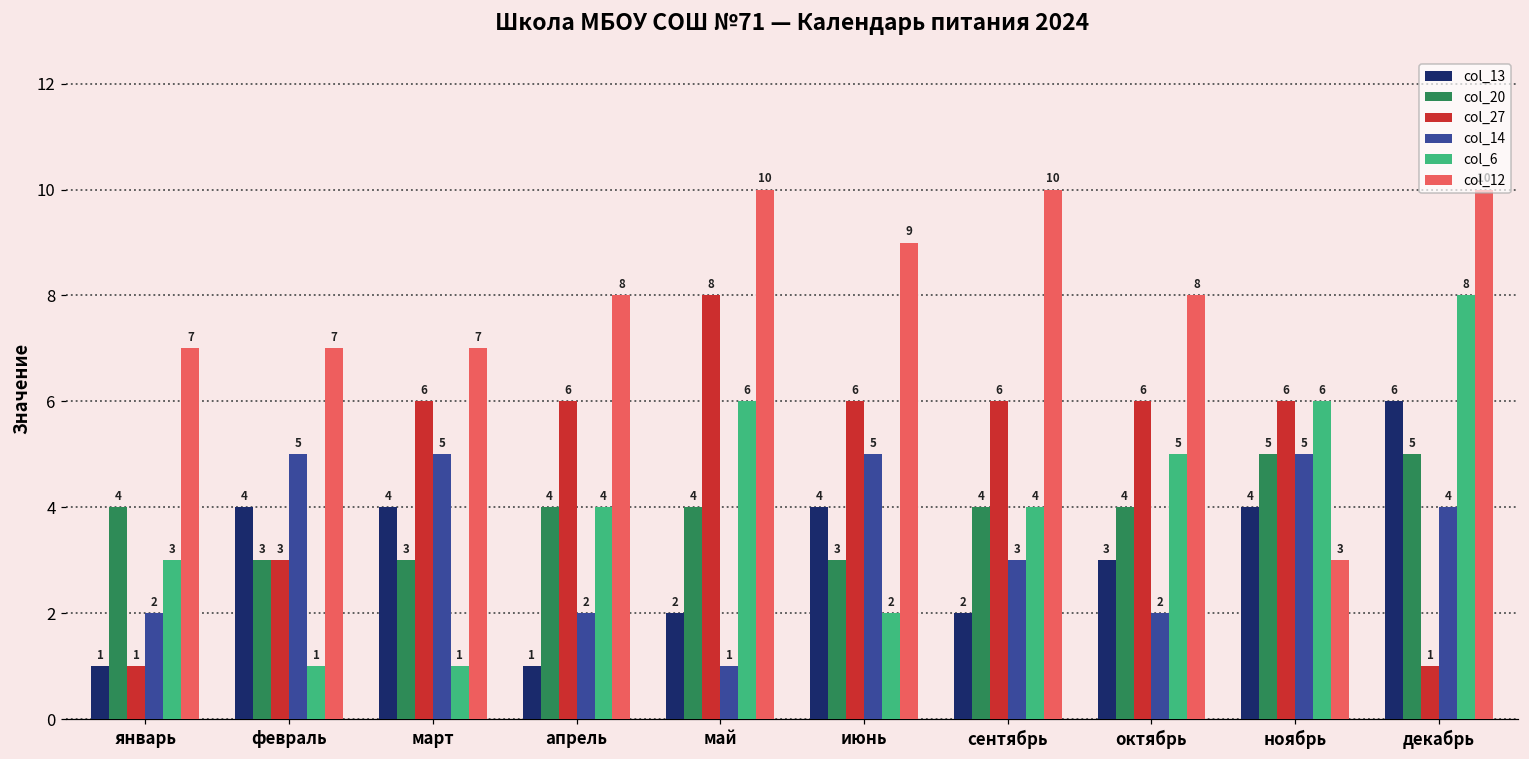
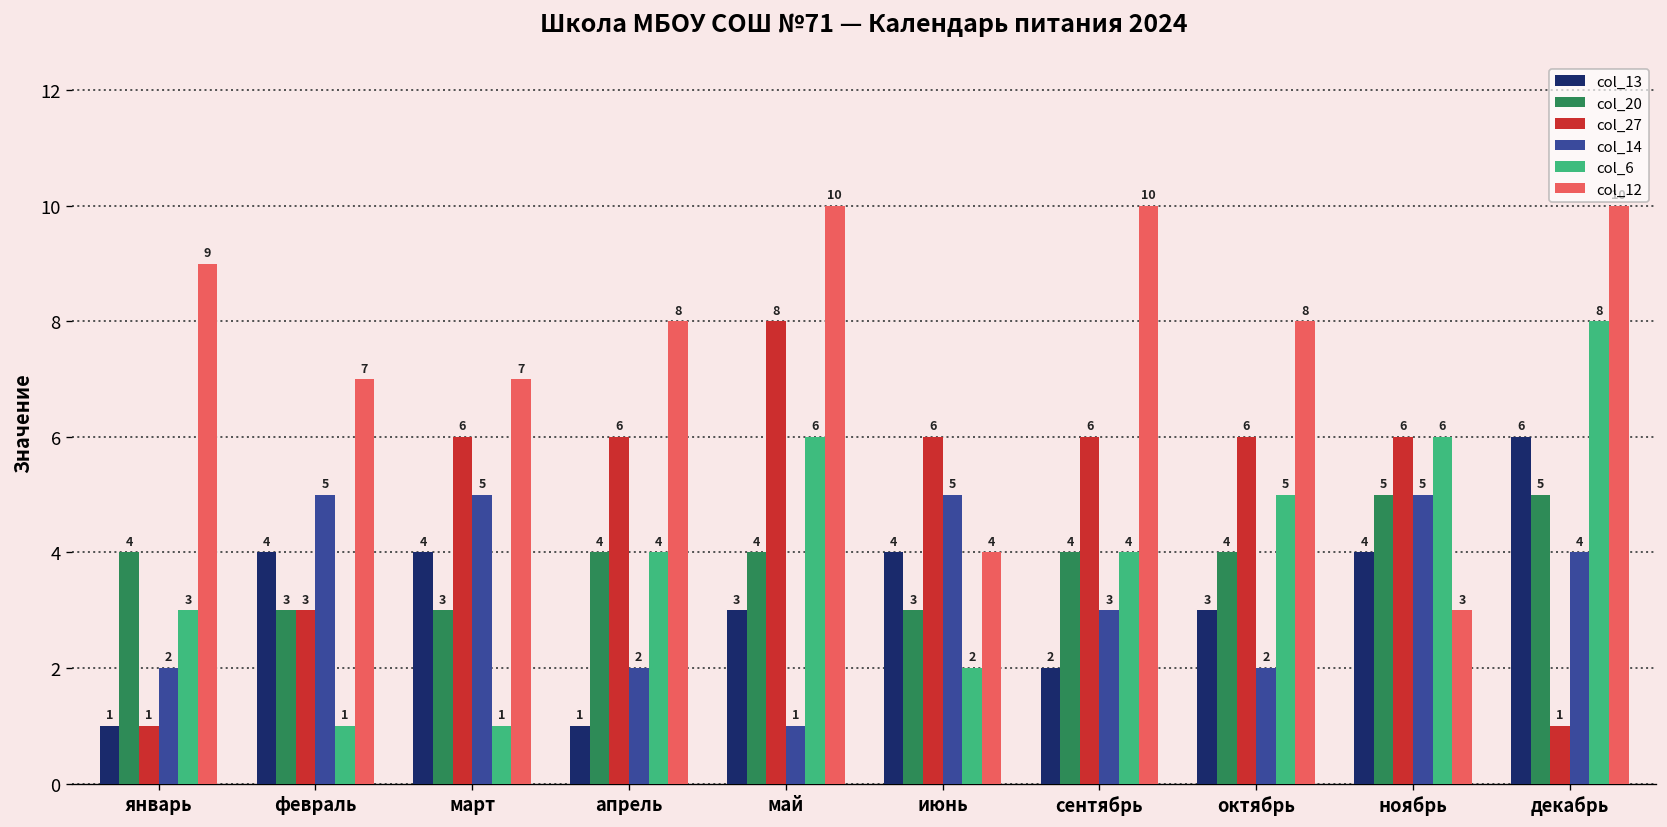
  {
    "col_13": {
      "январь": 1,
      "февраль": 4,
      "март": 4,
      "апрель": 1,
-     "май": 2,
+     "май": 3,
      "июнь": 4,
      "сентябрь": 2,
      "октябрь": 3,
      "ноябрь": 4,
      "декабрь": 6
    },
    "col_20": {
      "январь": 4,
      "февраль": 3,
      "март": 3,
      "апрель": 4,
      "май": 4,
      "июнь": 3,
      "сентябрь": 4,
      "октябрь": 4,
      "ноябрь": 5,
      "декабрь": 5
    },
    "col_27": {
      "январь": 1,
      "февраль": 3,
      "март": 6,
      "апрель": 6,
      "май": 8,
      "июнь": 6,
      "сентябрь": 6,
      "октябрь": 6,
      "ноябрь": 6,
      "декабрь": 1
    },
    "col_14": {
      "январь": 2,
      "февраль": 5,
      "март": 5,
      "апрель": 2,
      "май": 1,
      "июнь": 5,
      "сентябрь": 3,
      "октябрь": 2,
      "ноябрь": 5,
      "декабрь": 4
    },
    "col_6": {
      "январь": 3,
      "февраль": 1,
      "март": 1,
      "апрель": 4,
      "май": 6,
      "июнь": 2,
      "сентябрь": 4,
      "октябрь": 5,
      "ноябрь": 6,
      "декабрь": 8
    },
    "col_12": {
-     "январь": 7,
+     "январь": 9,
      "февраль": 7,
      "март": 7,
      "апрель": 8,
      "май": 10,
-     "июнь": 9,
+     "июнь": 4,
      "сентябрь": 10,
      "октябрь": 8,
      "ноябрь": 3
    }
  }
